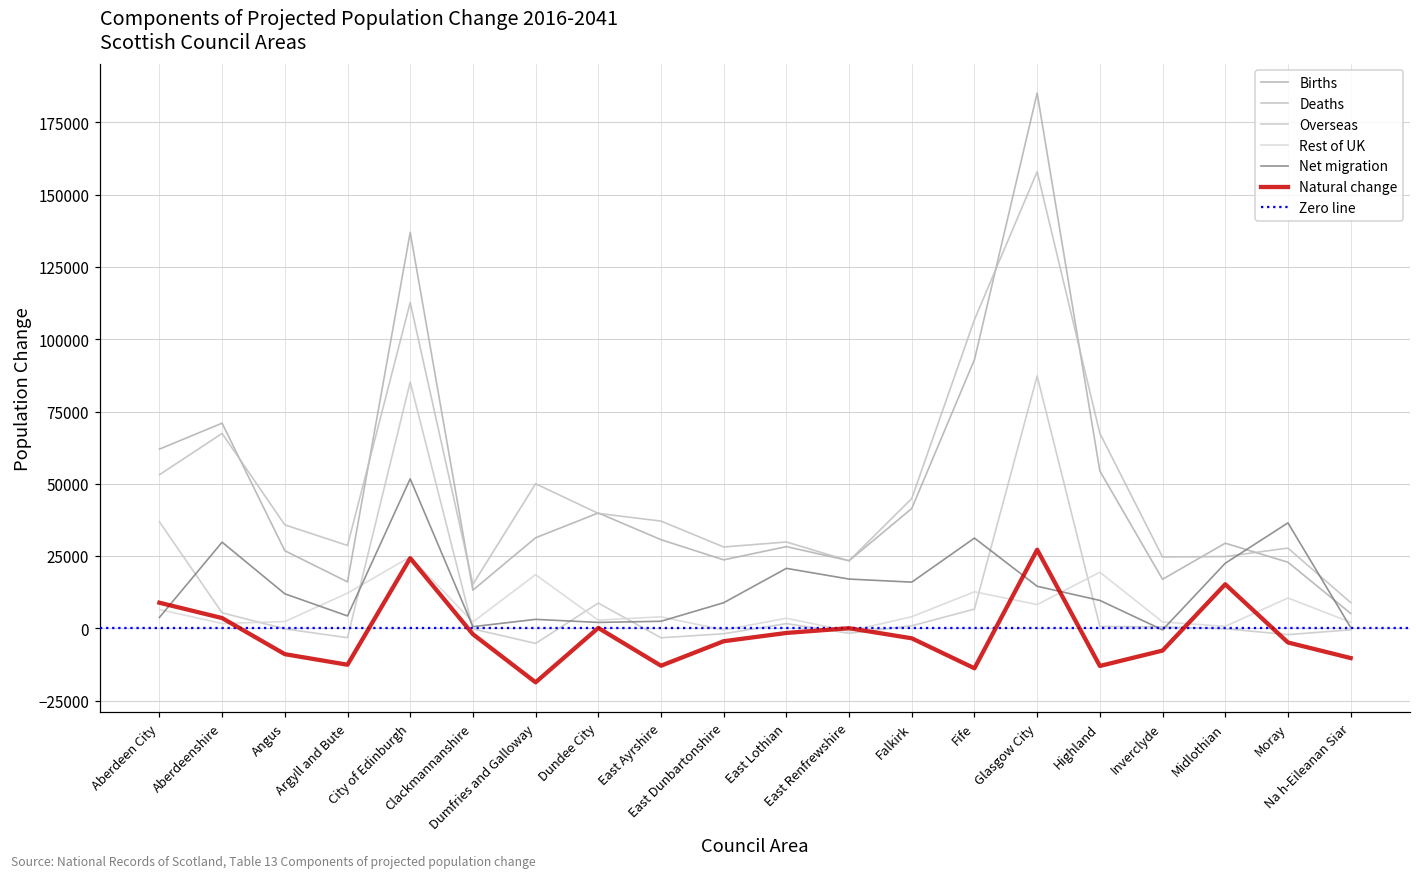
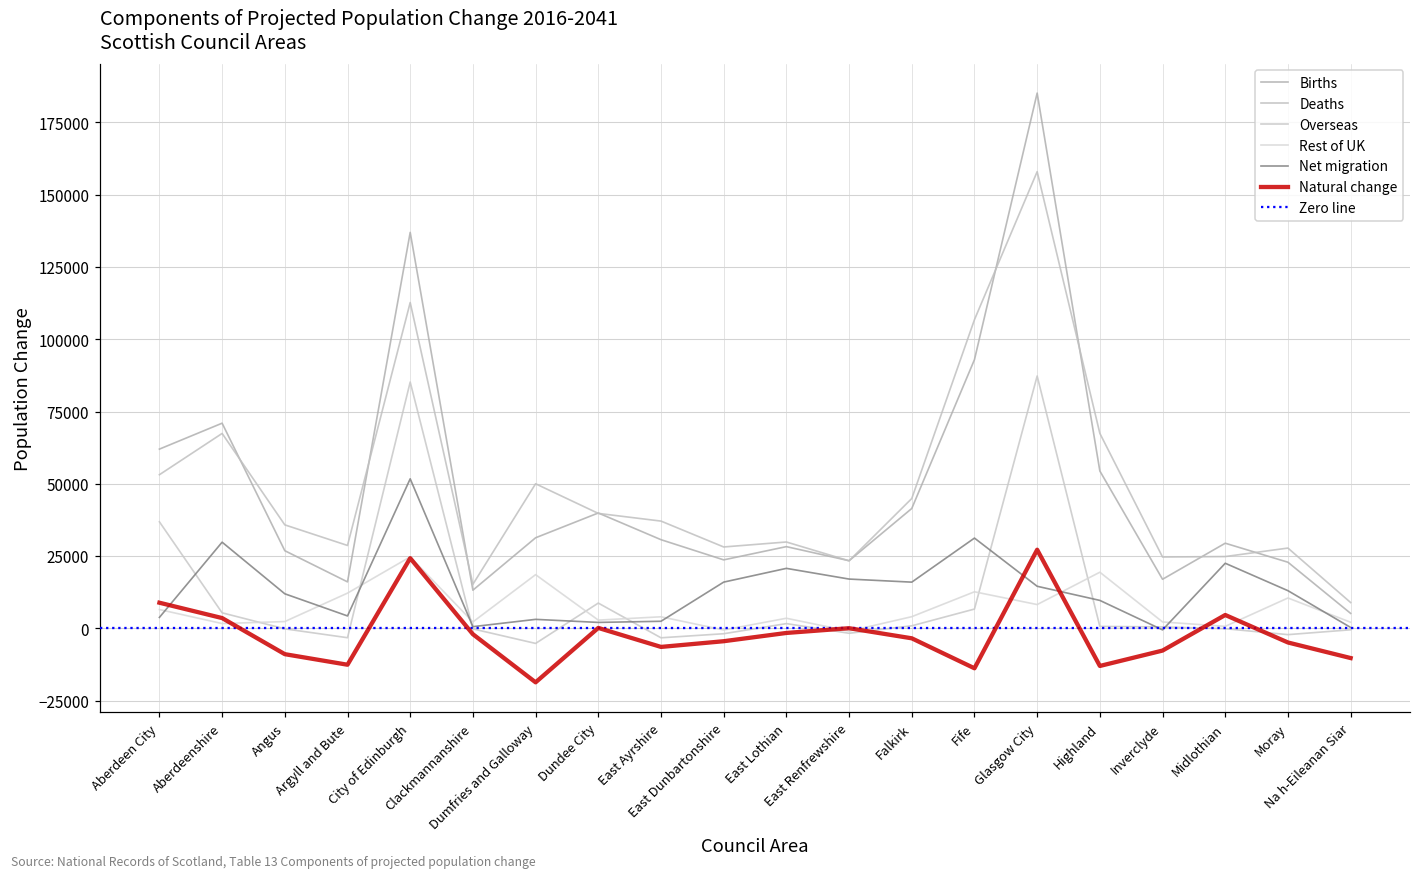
  {
    "Net migration": {
      "Aberdeen City": 4000,
      "Aberdeenshire": 30000,
      "Angus": 12000,
      "Argyll and Bute": 4000,
      "City of Edinburgh": 52000,
      "Dumfries and Galloway": 3000,
      "East Ayrshire": 2000,
-     "East Dunbartonshire": 9000,
+     "East Dunbartonshire": 16000,
      "East Lothian": 21000,
      "East Renfrewshire": 17000,
      "Falkirk": 16000,
      "Fife": 31000,
      "Glasgow City": 15000,
      "Highland": 10000,
      "Inverclyde": -1000,
      "Midlothian": 23000,
-     "Moray": 36000
+     "Moray": 13000
    },
    "Natural change": {
      "Aberdeen City": 9000,
      "Aberdeenshire": 4000,
      "Angus": -9000,
      "Argyll and Bute": -13000,
      "Clackmannanshire": -2000,
      "Dumfries and Galloway": -19000,
      "Dundee City": 0,
-     "East Ayrshire": -13000,
+     "East Ayrshire": -6000,
      "East Dunbartonshire": -4000,
      "East Lothian": -2000,
      "East Renfrewshire": 0,
      "Falkirk": -3000,
      "Fife": -14000,
      "Glasgow City": 27000,
      "Highland": -13000,
      "Inverclyde": -8000,
-     "Midlothian": 15000,
+     "Midlothian": 5000,
      "Moray": -5000,
      "Na h-Eileanan Siar": -10000
    }
  }
